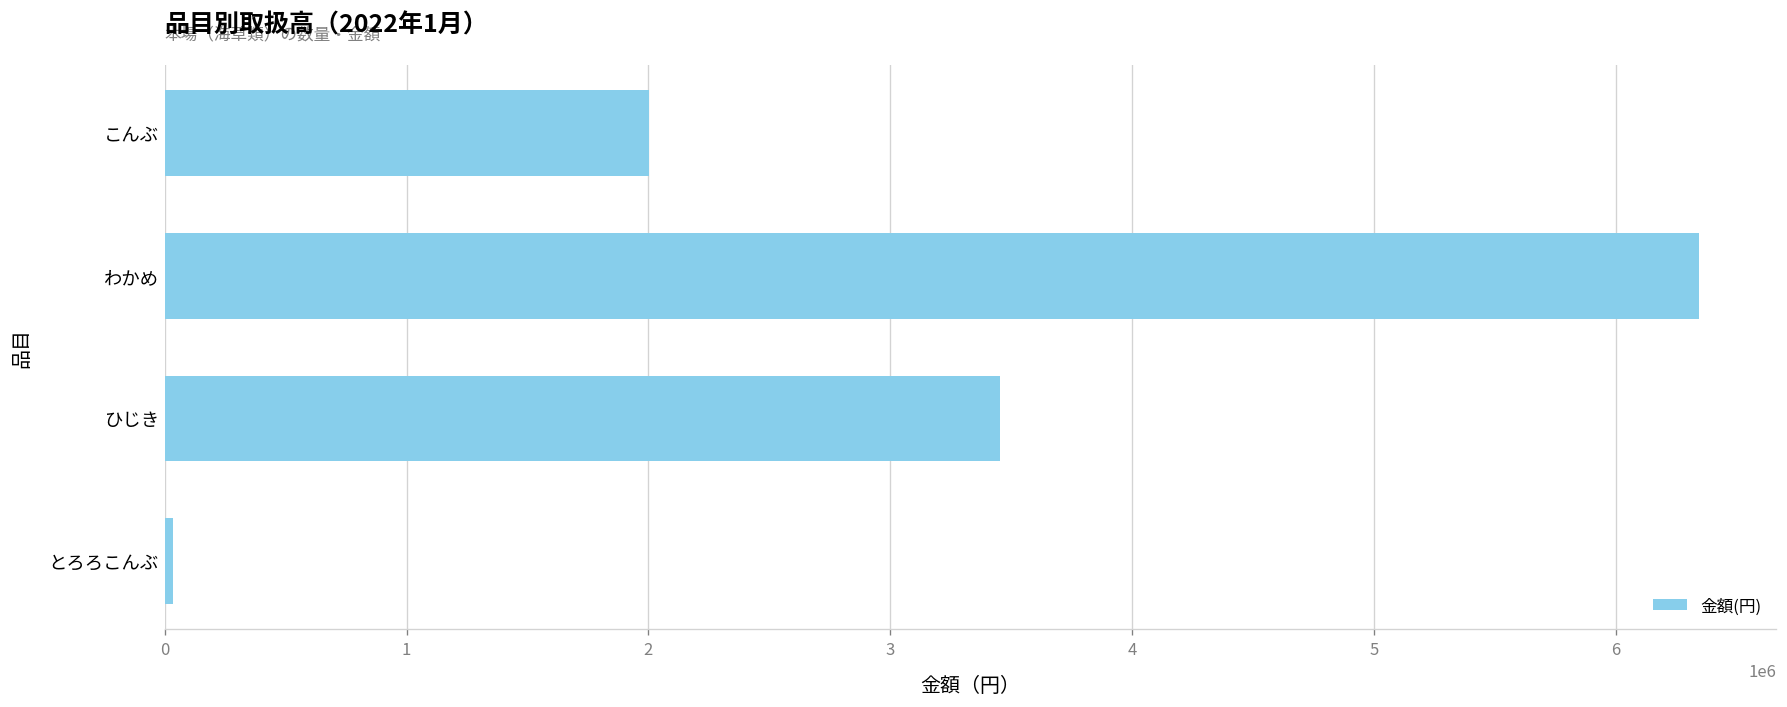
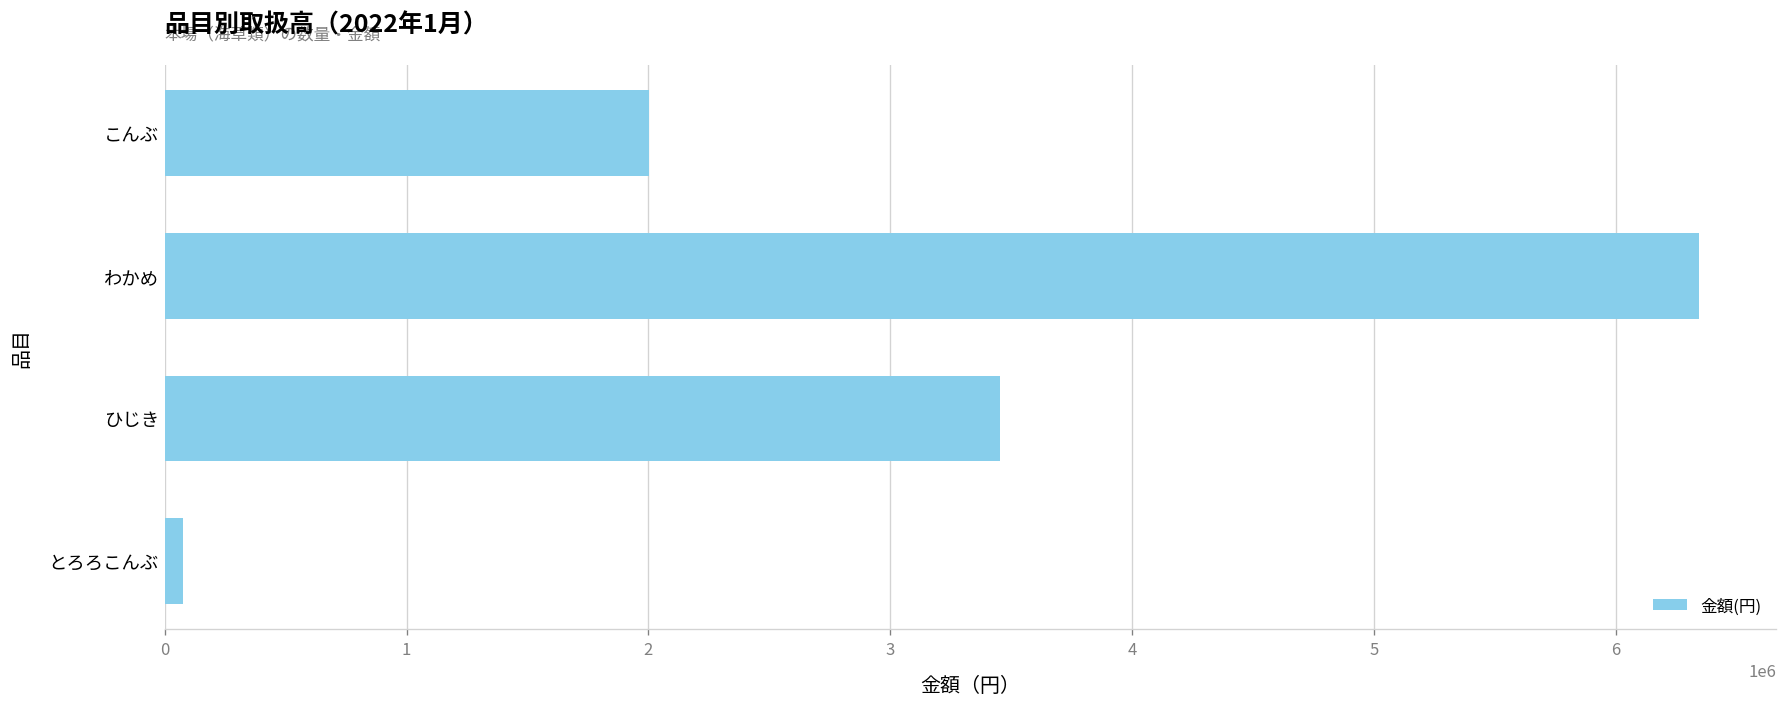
  {
    "こんぶ": 2000000,
    "わかめ": 6350000,
    "ひじき": 3460000,
-   "とろろこんぶ": 40000
+   "とろろこんぶ": 80000
  }
